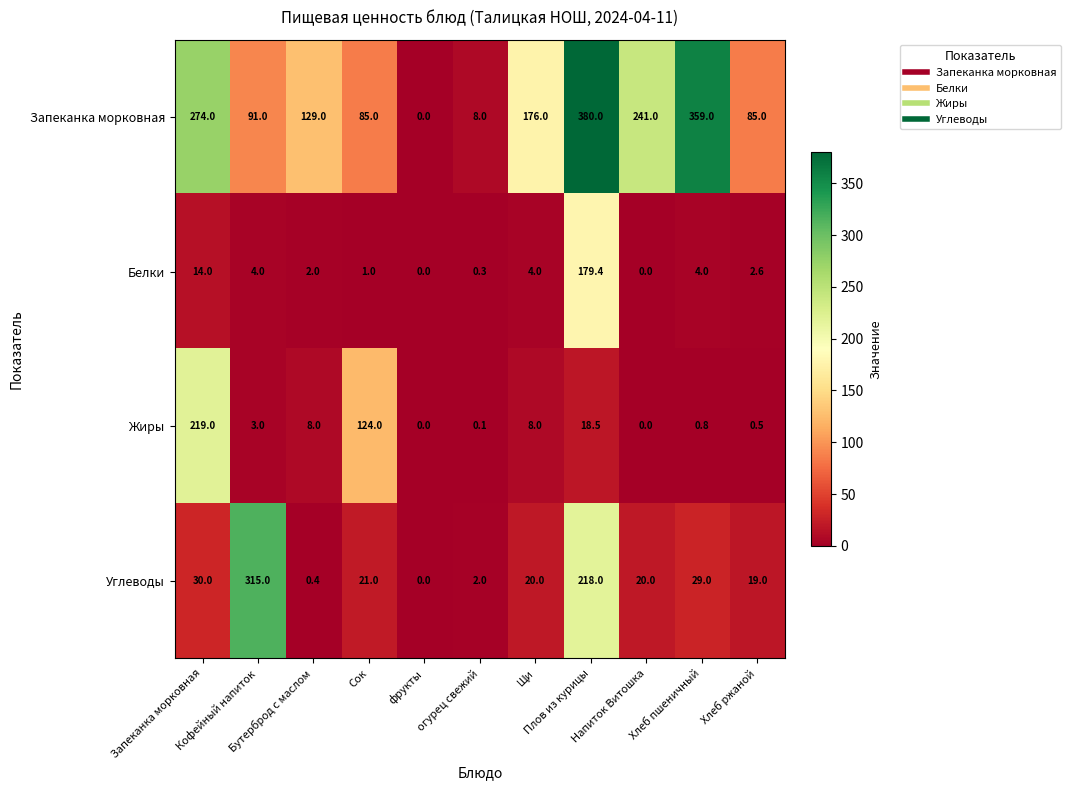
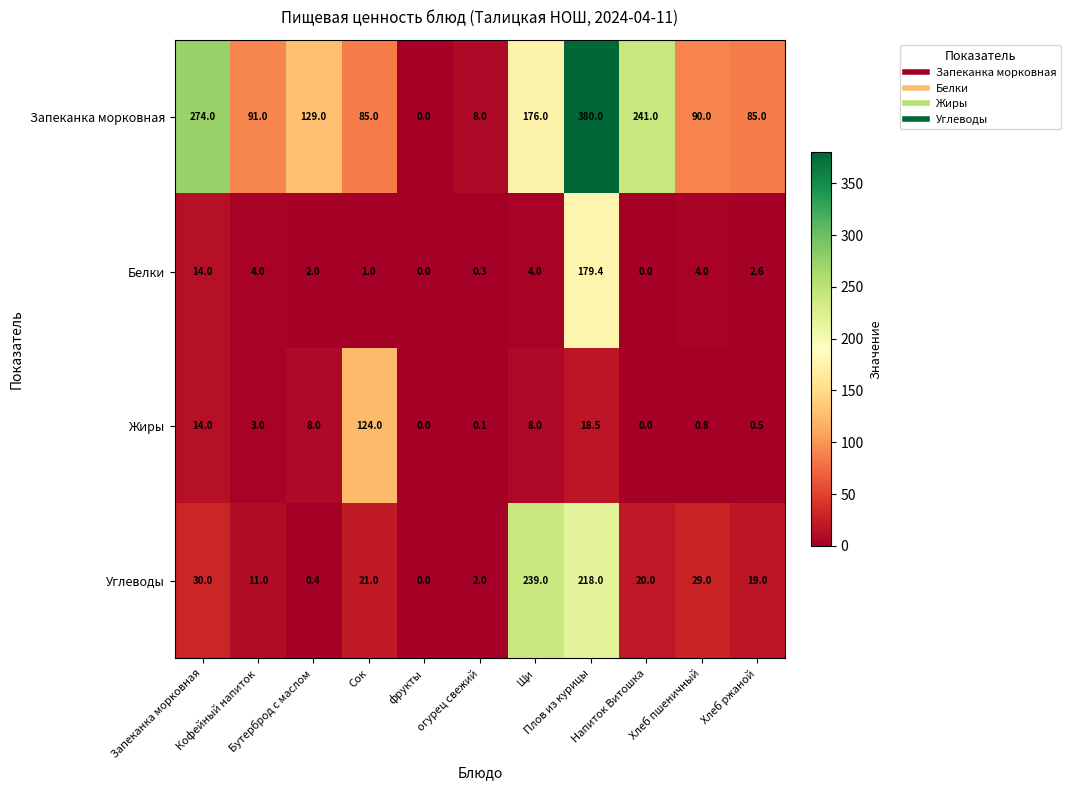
  {
    "Запеканка морковная": {
      "Запеканка морковная": 274.0,
      "Кофейный напиток": 91.0,
      "Бутерброд с маслом": 129.0,
      "Сок": 85.0,
      "фрукты": 0.0,
      "огурец свежий": 8.0,
      "Щи": 176.0,
      "Плов из курицы": 380.0,
      "Напиток Витошка": 241.0,
-     "Хлеб пшеничный": 359.0,
+     "Хлеб пшеничный": 90.0,
      "Хлеб ржаной": 85.0
    },
    "Белки": {
      "Запеканка морковная": 14.0,
      "Кофейный напиток": 4.0,
      "Бутерброд с маслом": 2.0,
      "Сок": 1.0,
      "фрукты": 0.0,
      "огурец свежий": 0.3,
      "Щи": 4.0,
      "Плов из курицы": 179.4,
      "Напиток Витошка": 0.0,
      "Хлеб пшеничный": 4.0,
      "Хлеб ржаной": 2.6
    },
    "Жиры": {
-     "Запеканка морковная": 219.0,
+     "Запеканка морковная": 14.0,
      "Кофейный напиток": 3.0,
      "Бутерброд с маслом": 8.0,
      "Сок": 124.0,
      "фрукты": 0.0,
      "огурец свежий": 0.1,
      "Щи": 8.0,
      "Плов из курицы": 18.5,
      "Напиток Витошка": 0.0,
      "Хлеб пшеничный": 0.8,
      "Хлеб ржаной": 0.5
    },
    "Углеводы": {
      "Запеканка морковная": 30.0,
-     "Кофейный напиток": 315.0,
+     "Кофейный напиток": 11.0,
      "Бутерброд с маслом": 0.4,
      "Сок": 21.0,
      "фрукты": 0.0,
      "огурец свежий": 2.0,
-     "Щи": 20.0,
+     "Щи": 239.0,
      "Плов из курицы": 218.0,
      "Напиток Витошка": 20.0,
      "Хлеб пшеничный": 29.0,
      "Хлеб ржаной": 19.0
    }
  }
